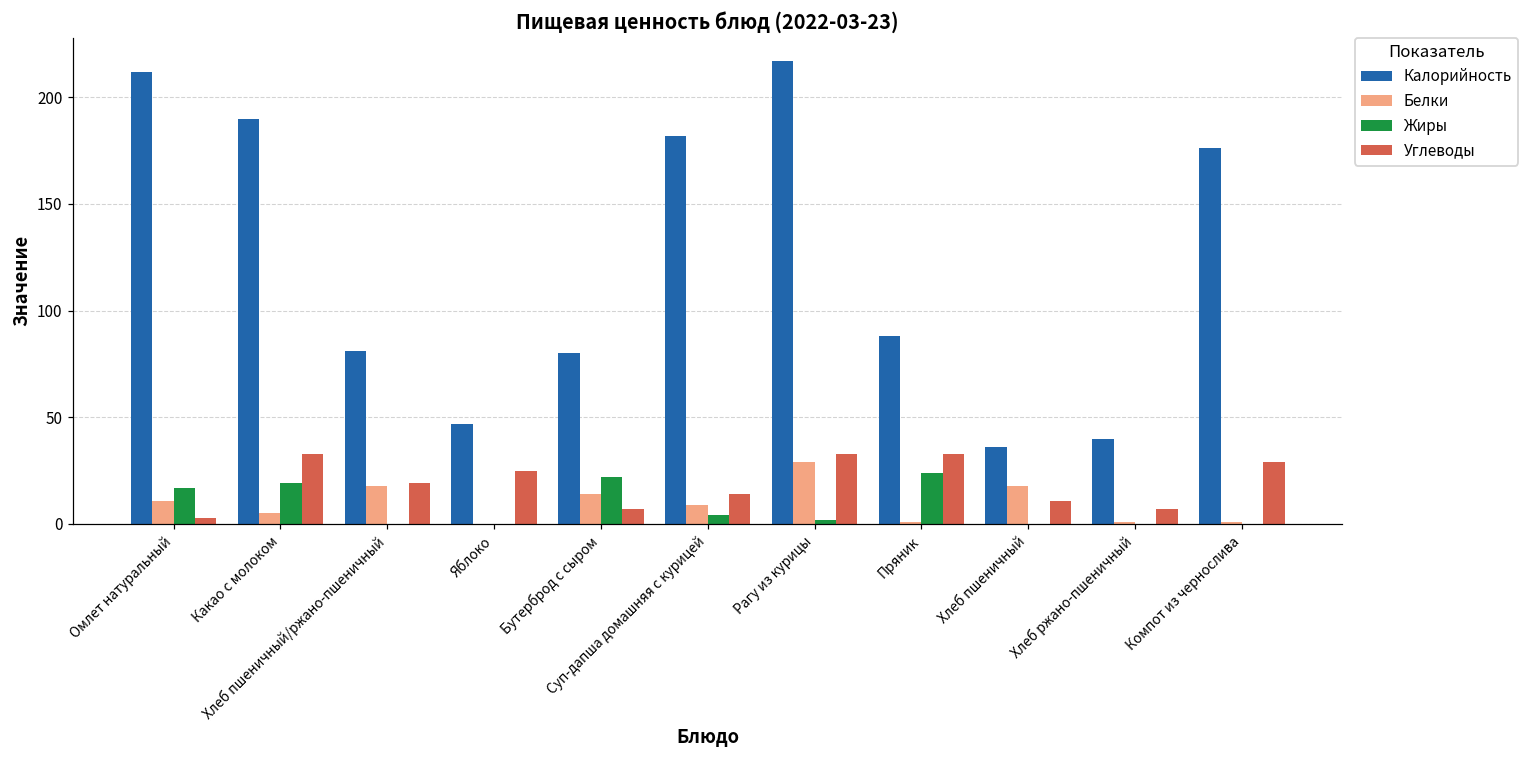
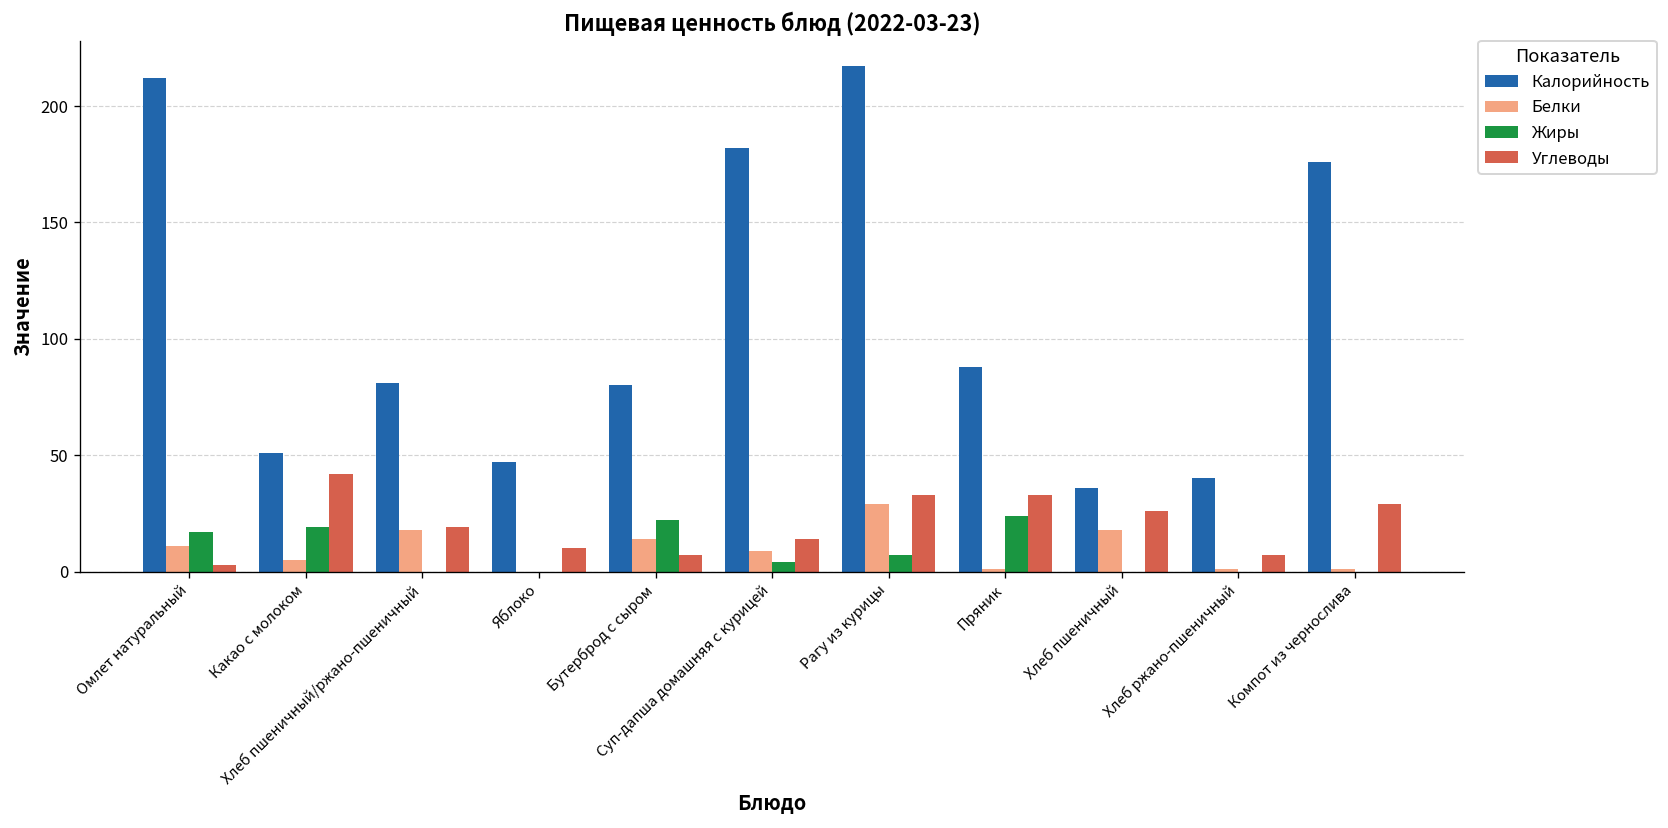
  {
    "Калорийность": {
      "Омлет натуральный": 212,
-     "Какао с молоком": 190,
+     "Какао с молоком": 51,
      "Хлеб пшеничный/ржано-пшеничный": 81,
      "Яблоко": 47,
      "Бутерброд с сыром": 80,
      "Суп-дапша домашняя с курицей": 182,
      "Рагу из курицы": 217,
      "Пряник": 88,
      "Хлеб пшеничный": 36,
      "Хлеб ржано-пшеничный": 40,
      "Компот из чернослива": 176
    },
    "Белки": {
      "Омлет натуральный": 11,
      "Какао с молоком": 5,
      "Хлеб пшеничный/ржано-пшеничный": 18,
      "Яблоко": 0,
      "Бутерброд с сыром": 14,
      "Суп-дапша домашняя с курицей": 9,
      "Рагу из курицы": 29,
      "Хлеб пшеничный": 18
    },
    "Жиры": {
      "Омлет натуральный": 17,
      "Какао с молоком": 19,
      "Хлеб пшеничный/ржано-пшеничный": 0,
      "Яблоко": 0,
      "Бутерброд с сыром": 22,
      "Суп-дапша домашняя с курицей": 4,
-     "Рагу из курицы": 2,
+     "Рагу из курицы": 7,
      "Пряник": 24,
      "Хлеб пшеничный": 0,
      "Хлеб ржано-пшеничный": 0,
      "Компот из чернослива": 0
    },
    "Углеводы": {
      "Омлет натуральный": 3,
-     "Какао с молоком": 33,
+     "Какао с молоком": 42,
      "Хлеб пшеничный/ржано-пшеничный": 19,
-     "Яблоко": 25,
+     "Яблоко": 10,
      "Бутерброд с сыром": 7,
      "Суп-дапша домашняя с курицей": 14,
      "Рагу из курицы": 33,
      "Пряник": 33,
-     "Хлеб пшеничный": 11,
+     "Хлеб пшеничный": 26,
      "Хлеб ржано-пшеничный": 7,
      "Компот из чернослива": 29
    }
  }
